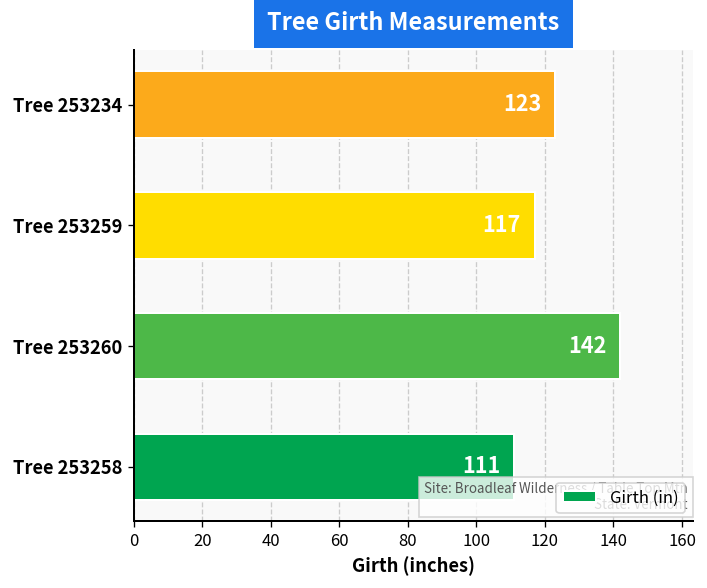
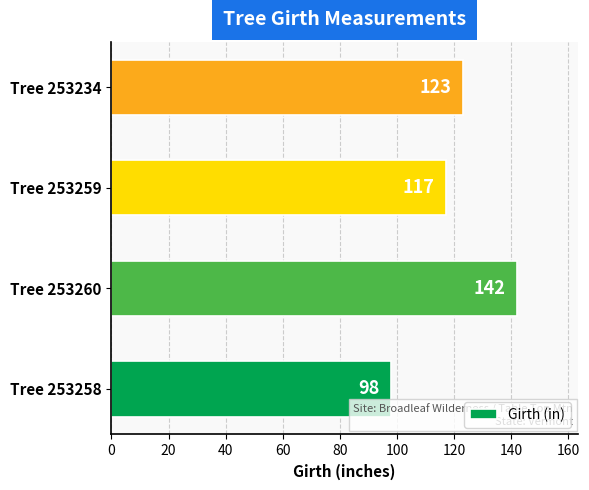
  {
    "Tree 253234": 123,
    "Tree 253259": 117,
    "Tree 253260": 142,
-   "Tree 253258": 111
+   "Tree 253258": 98
  }
